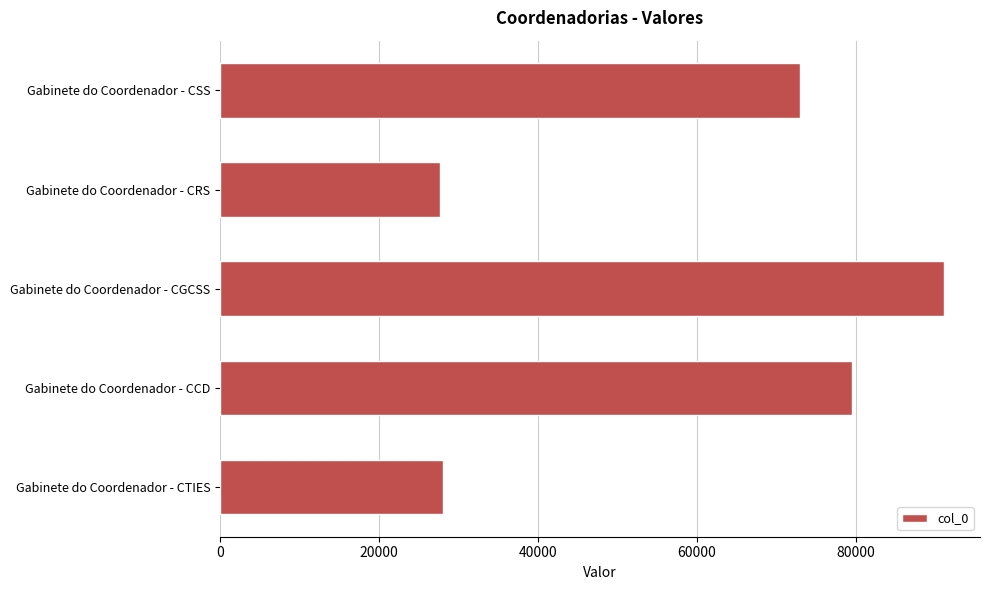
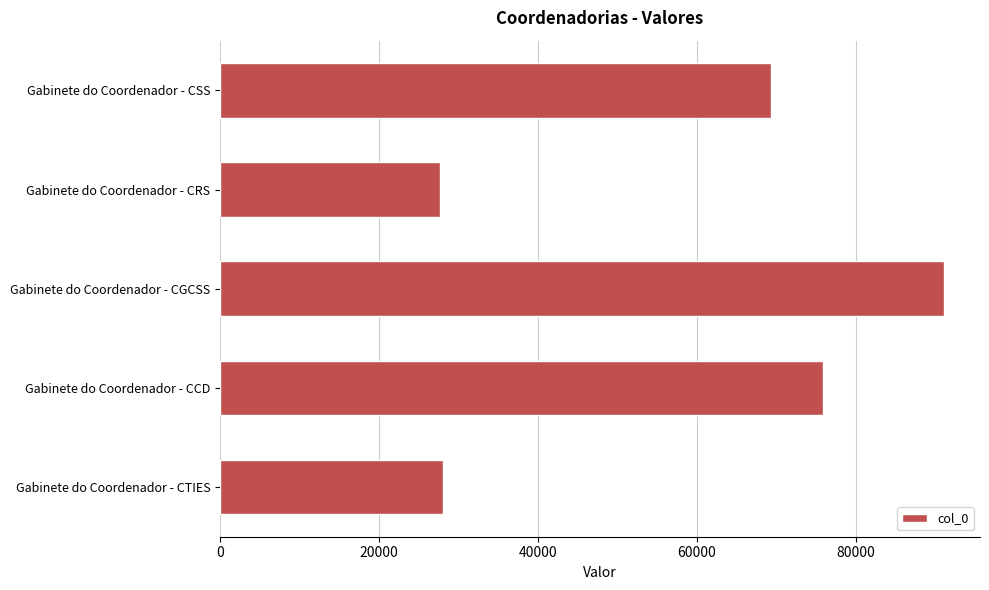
  {
-   "Gabinete do Coordenador - CSS": 73000,
+   "Gabinete do Coordenador - CSS": 69000,
    "Gabinete do Coordenador - CRS": 28000,
    "Gabinete do Coordenador - CGCSS": 91000,
-   "Gabinete do Coordenador - CCD": 80000,
+   "Gabinete do Coordenador - CCD": 76000,
    "Gabinete do Coordenador - CTIES": 28000
  }
